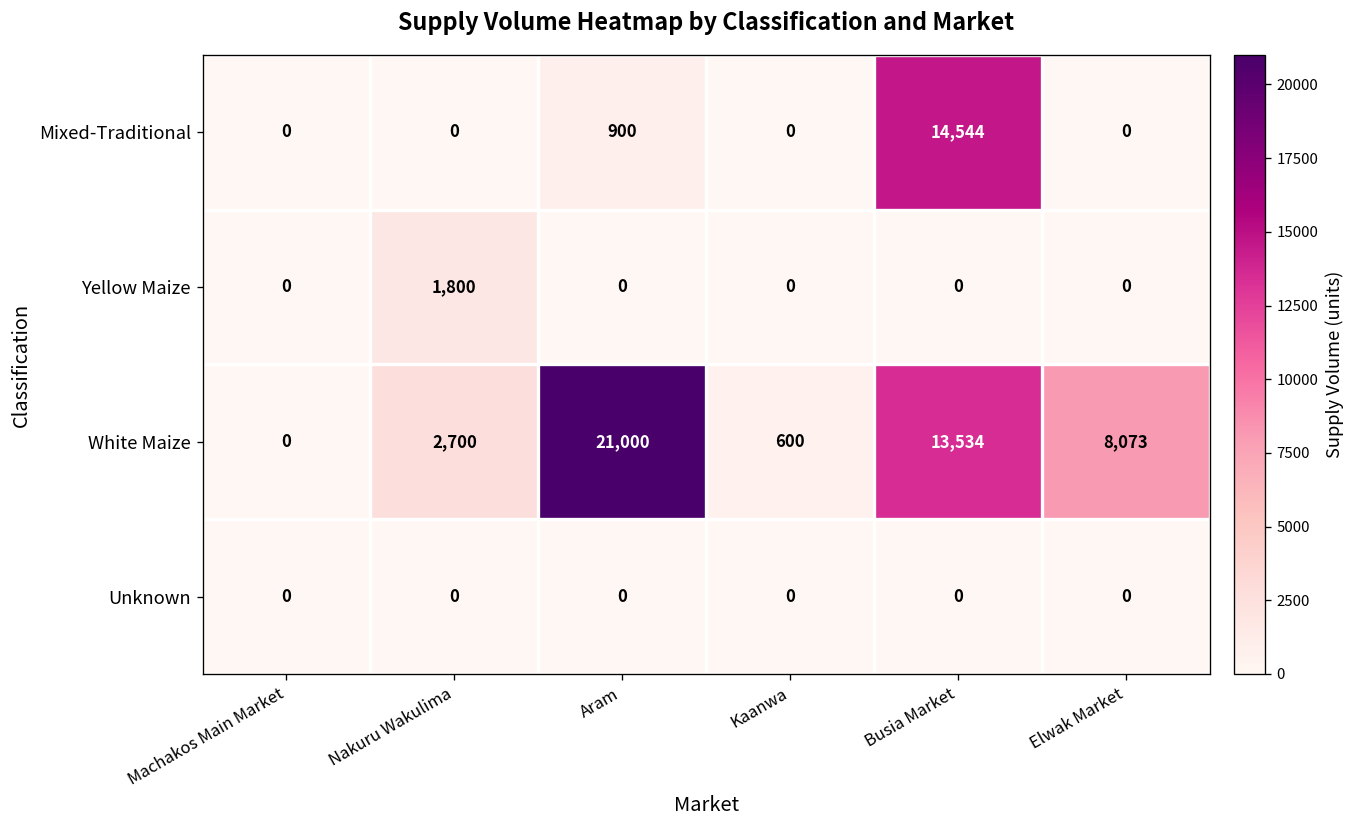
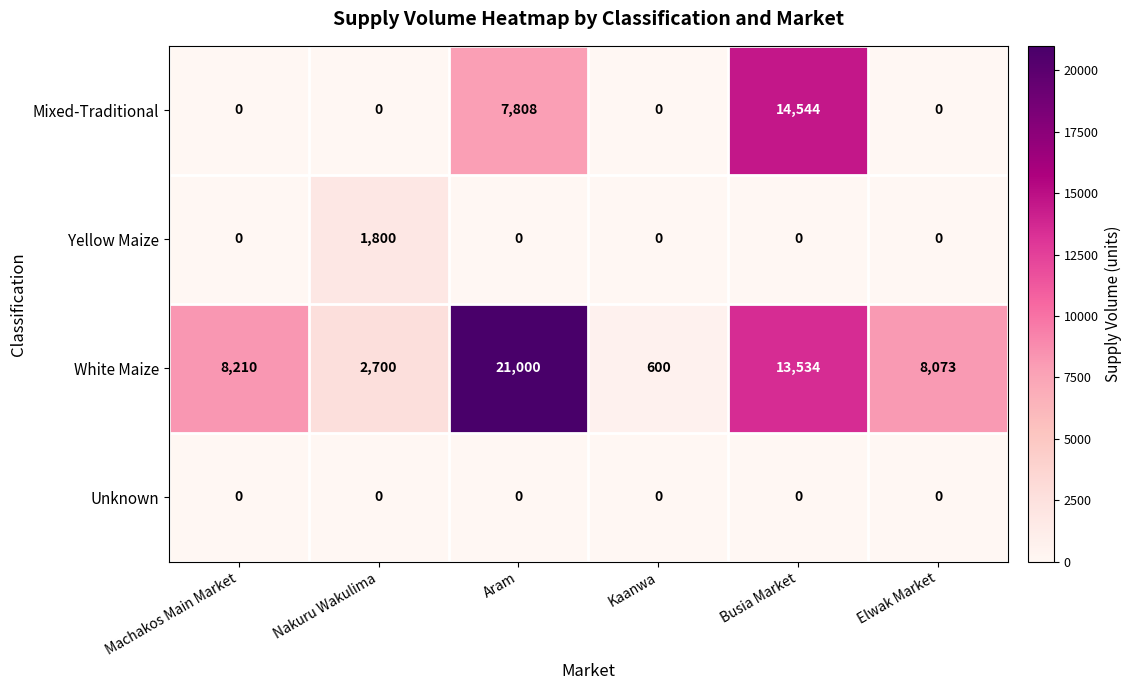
  {
    "Mixed-Traditional": {
      "Machakos Main Market": "0",
      "Nakuru Wakulima": "0",
-     "Aram": "900",
+     "Aram": "7,808",
      "Kaanwa": "0",
      "Busia Market": "14,544",
      "Elwak Market": "0"
    },
    "Yellow Maize": {
      "Machakos Main Market": "0",
      "Nakuru Wakulima": "1,800",
      "Aram": "0",
      "Kaanwa": "0",
      "Busia Market": "0",
      "Elwak Market": "0"
    },
    "White Maize": {
-     "Machakos Main Market": "0",
+     "Machakos Main Market": "8,210",
      "Nakuru Wakulima": "2,700",
      "Aram": "21,000",
      "Kaanwa": "600",
      "Busia Market": "13,534",
      "Elwak Market": "8,073"
    },
    "Unknown": {
      "Machakos Main Market": "0",
      "Nakuru Wakulima": "0",
      "Aram": "0",
      "Kaanwa": "0",
      "Busia Market": "0",
      "Elwak Market": "0"
    }
  }
